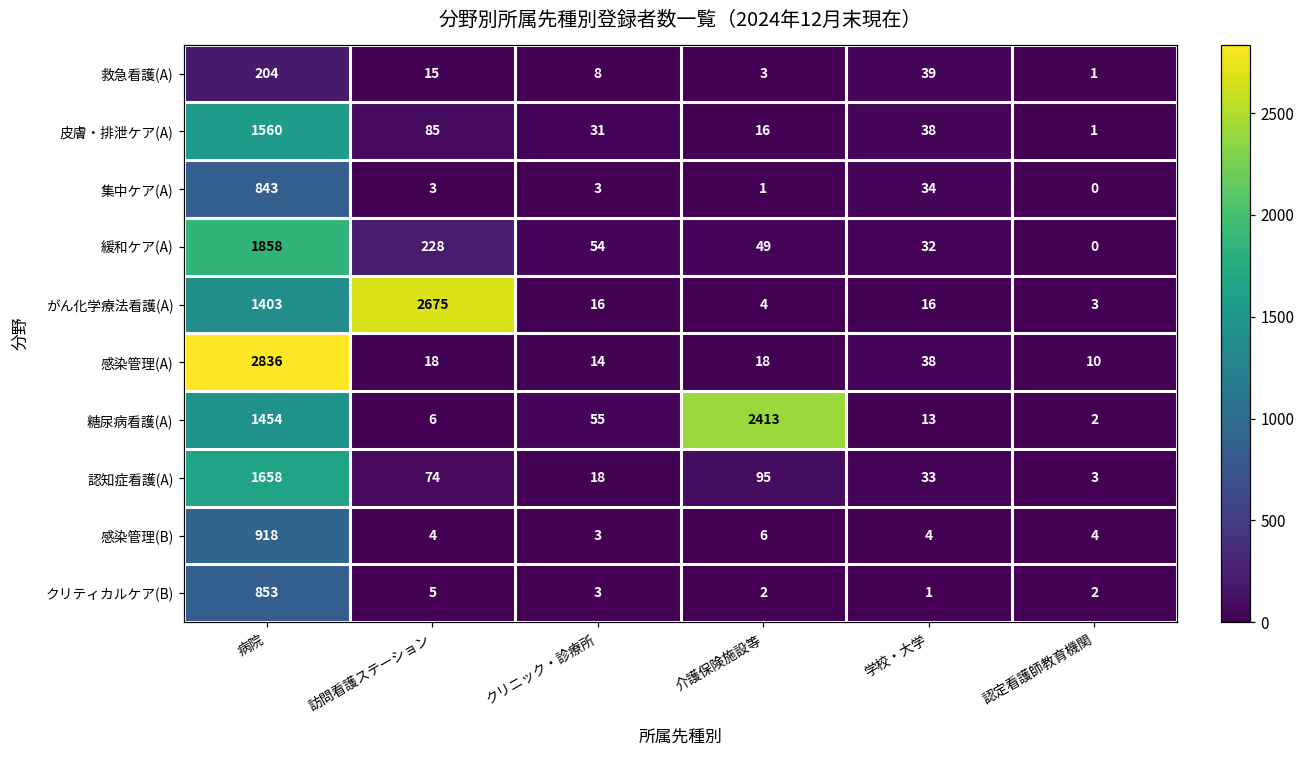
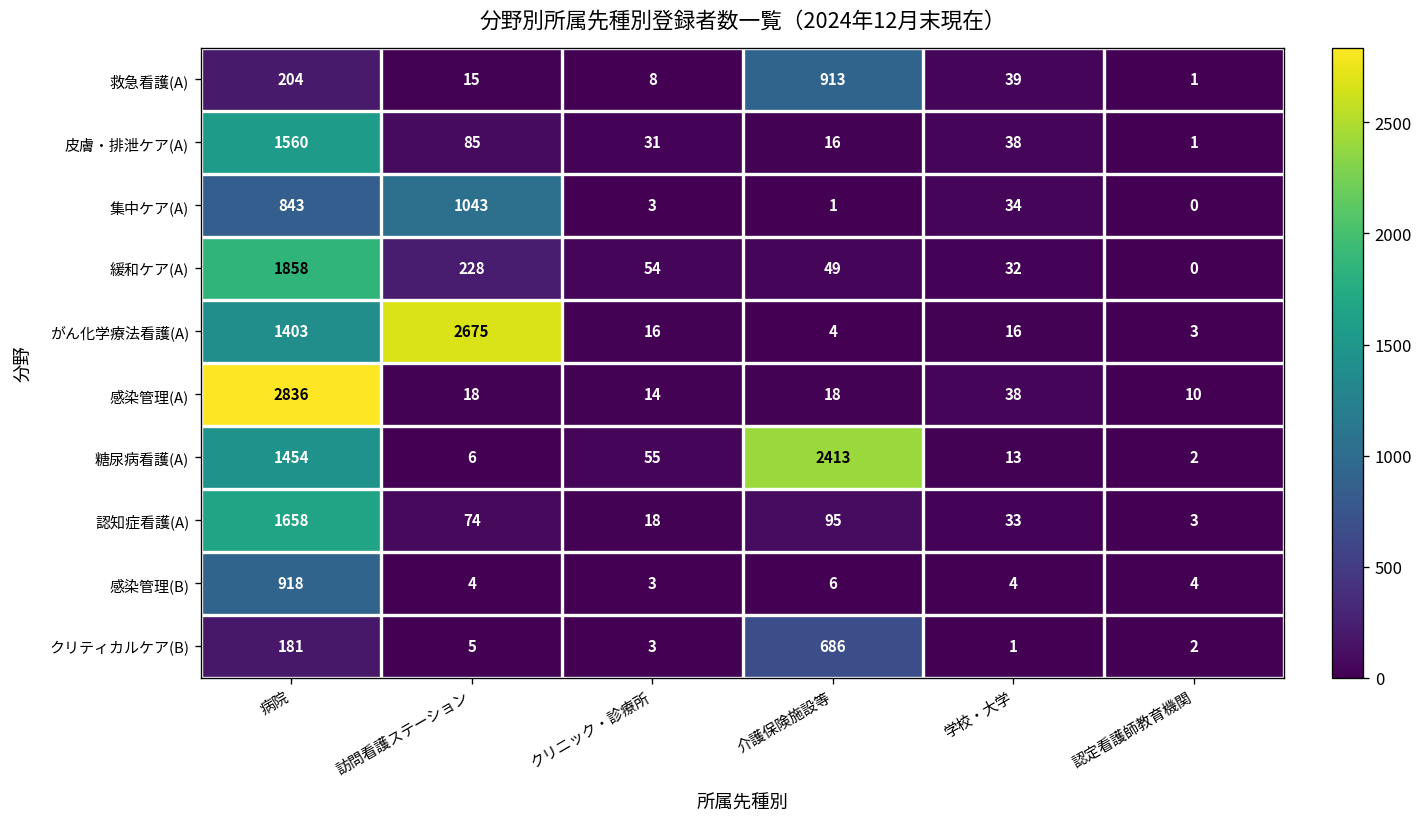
  {
    "救急看護(A)": {
      "病院": 204,
      "訪問看護ステーション": 15,
      "クリニック・診療所": 8,
-     "介護保険施設等": 3,
+     "介護保険施設等": 913,
      "学校・大学": 39,
      "認定看護師教育機関": 1
    },
    "皮膚・排泄ケア(A)": {
      "病院": 1560,
      "訪問看護ステーション": 85,
      "クリニック・診療所": 31,
      "介護保険施設等": 16,
      "学校・大学": 38,
      "認定看護師教育機関": 1
    },
    "集中ケア(A)": {
      "病院": 843,
-     "訪問看護ステーション": 3,
+     "訪問看護ステーション": 1043,
      "クリニック・診療所": 3,
      "介護保険施設等": 1,
      "学校・大学": 34,
      "認定看護師教育機関": 0
    },
    "緩和ケア(A)": {
      "病院": 1858,
      "訪問看護ステーション": 228,
      "クリニック・診療所": 54,
      "介護保険施設等": 49,
      "学校・大学": 32,
      "認定看護師教育機関": 0
    },
    "がん化学療法看護(A)": {
      "病院": 1403,
      "訪問看護ステーション": 2675,
      "クリニック・診療所": 16,
      "介護保険施設等": 4,
      "学校・大学": 16,
      "認定看護師教育機関": 3
    },
    "感染管理(A)": {
      "病院": 2836,
      "訪問看護ステーション": 18,
      "クリニック・診療所": 14,
      "介護保険施設等": 18,
      "学校・大学": 38,
      "認定看護師教育機関": 10
    },
    "糖尿病看護(A)": {
      "病院": 1454,
      "訪問看護ステーション": 6,
      "クリニック・診療所": 55,
      "介護保険施設等": 2413,
      "学校・大学": 13,
      "認定看護師教育機関": 2
    },
    "認知症看護(A)": {
      "病院": 1658,
      "訪問看護ステーション": 74,
      "クリニック・診療所": 18,
      "介護保険施設等": 95,
      "学校・大学": 33,
      "認定看護師教育機関": 3
    },
    "感染管理(B)": {
      "病院": 918,
      "訪問看護ステーション": 4,
      "クリニック・診療所": 3,
      "介護保険施設等": 6,
      "学校・大学": 4,
      "認定看護師教育機関": 4
    },
    "クリティカルケア(B)": {
-     "病院": 853,
+     "病院": 181,
      "訪問看護ステーション": 5,
      "クリニック・診療所": 3,
-     "介護保険施設等": 2,
+     "介護保険施設等": 686,
      "学校・大学": 1,
      "認定看護師教育機関": 2
    }
  }
